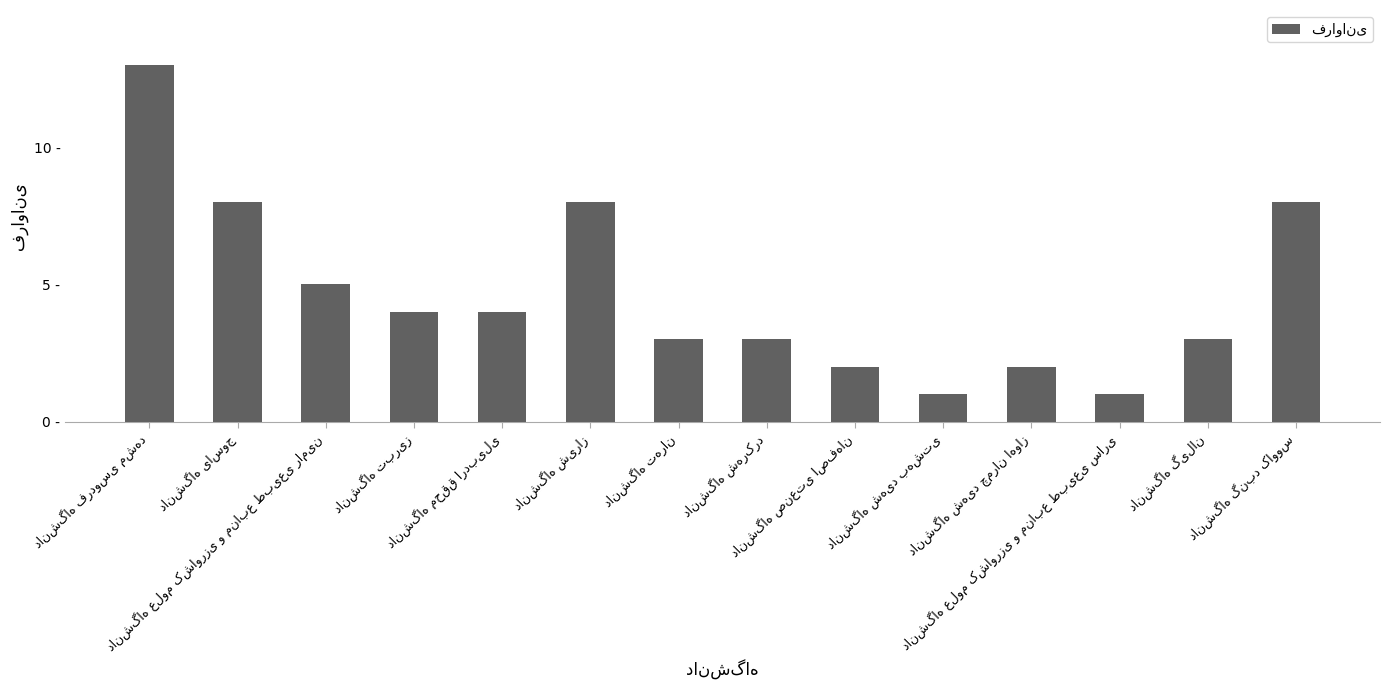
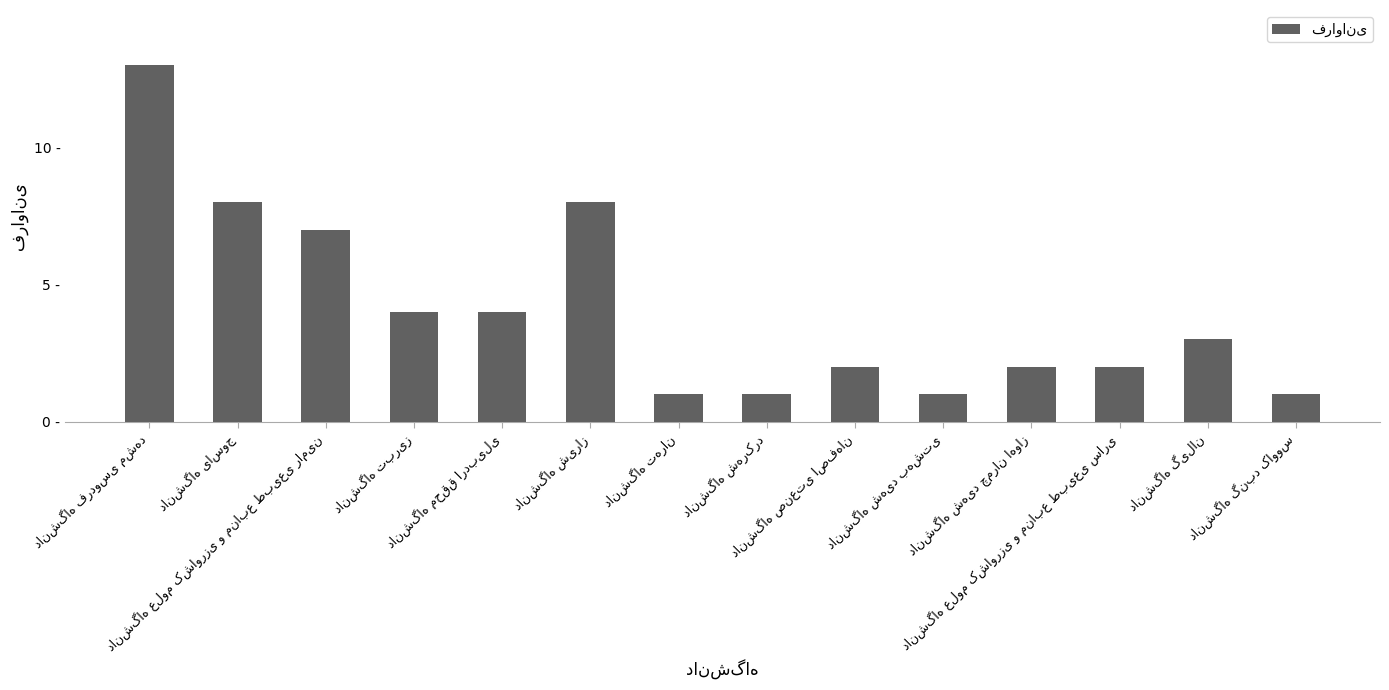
  {
    "دانشگاه فردوسی مشهد": "13 -",
    "دانشگاه یاسوج": "8 -",
-   "دانشگاه علوم کشاورزی و منابع طبیعی رامین": "5 -",
+   "دانشگاه علوم کشاورزی و منابع طبیعی رامین": "7 -",
    "دانشگاه تبریز": "4 -",
    "دانشگاه محقق اردبیلی": "4 -",
    "دانشگاه شیراز": "8 -",
-   "دانشگاه تهران": "3 -",
-   "دانشگاه شهرکرد": "3 -",
+   "دانشگاه تهران": "1 -",
+   "دانشگاه شهرکرد": "1 -",
    "دانشگاه صنعتی اصفهان": "2 -",
    "دانشگاه شهید بهشتی": "1 -",
    "دانشگاه شهید چمران اهواز": "2 -",
-   "دانشگاه علوم کشاورزی و منابع طبیعی ساری": "1 -",
+   "دانشگاه علوم کشاورزی و منابع طبیعی ساری": "2 -",
    "دانشگاه گیلان": "3 -",
-   "دانشگاه گنبد کاووس": "8 -"
+   "دانشگاه گنبد کاووس": "1 -"
  }
